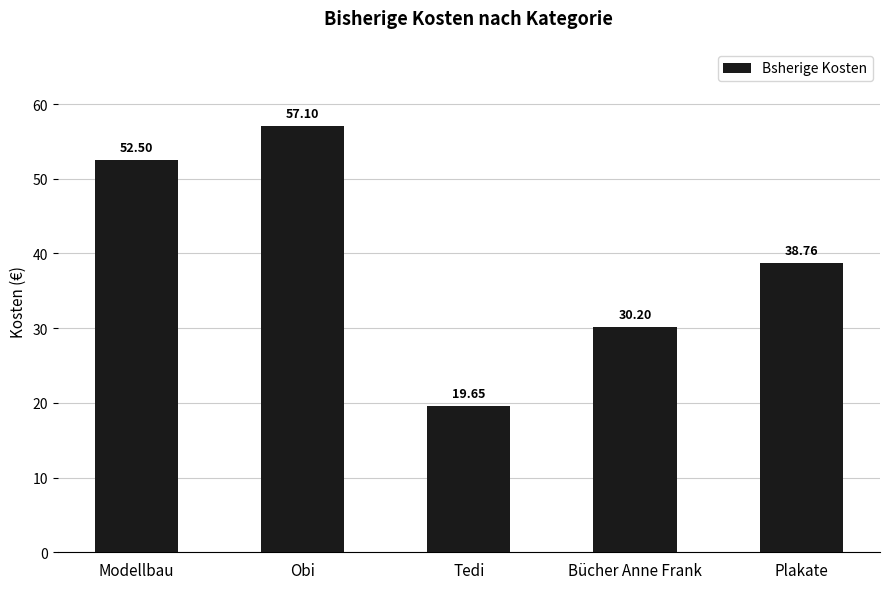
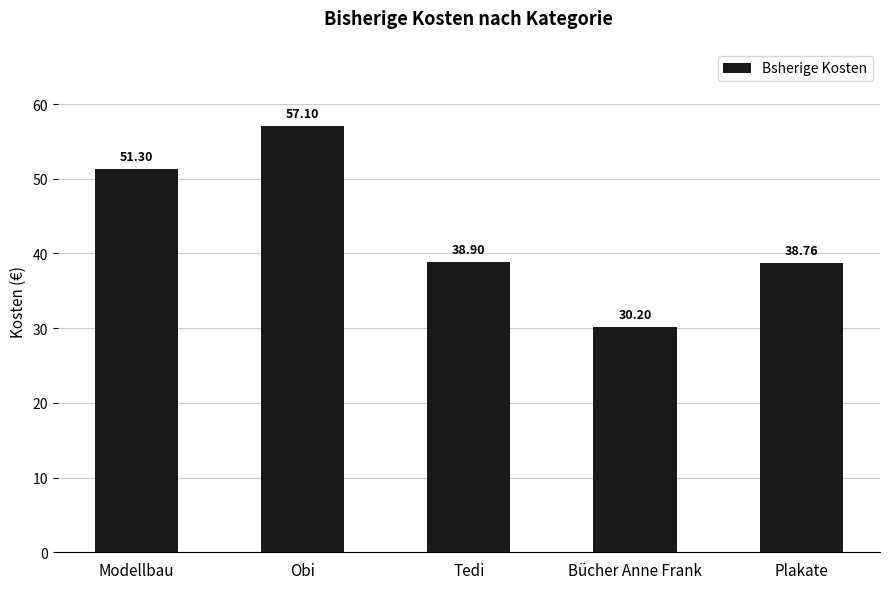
  {
-   "Modellbau": 52.50,
+   "Modellbau": 51.30,
    "Obi": 57.10,
-   "Tedi": 19.65,
+   "Tedi": 38.90,
    "Bücher Anne Frank": 30.20,
    "Plakate": 38.76
  }
